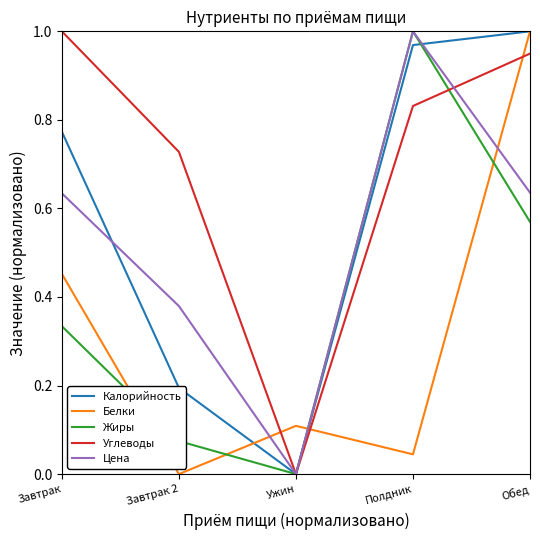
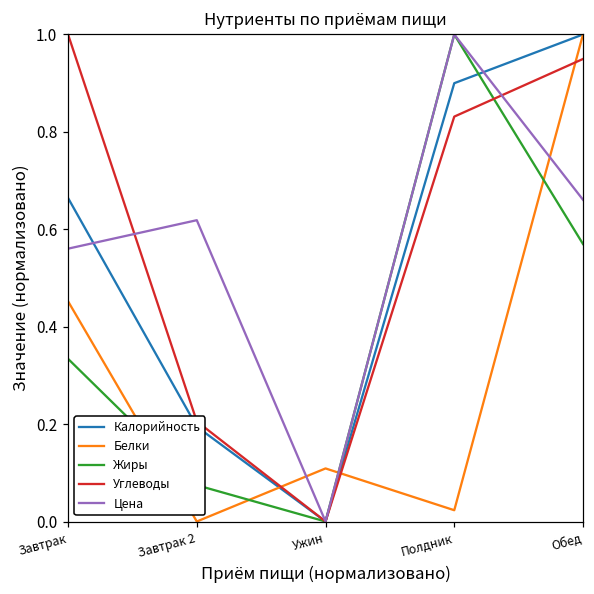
  {
    "Калорийность": {
-     "Завтрак": 0.77,
-     "Полдник": 0.97
+     "Завтрак": 0.66,
+     "Полдник": 0.90
    },
    "Белки": {
      "Завтрак": 0.45,
      "Завтрак 2": 0.00,
      "Ужин": 0.11,
-     "Полдник": 0.04
+     "Полдник": 0.02
    },
    "Жиры": {
      "Завтрак": 0.33,
      "Обед": 0.57
    },
    "Углеводы": {
      "Завтрак": 1.00,
-     "Завтрак 2": 0.73,
+     "Завтрак 2": 0.21,
      "Полдник": 0.83,
      "Обед": 0.95
    },
    "Цена": {
-     "Завтрак": 0.63,
-     "Завтрак 2": 0.38,
-     "Обед": 0.64
+     "Завтрак": 0.56,
+     "Завтрак 2": 0.62,
+     "Обед": 0.66
    }
  }
